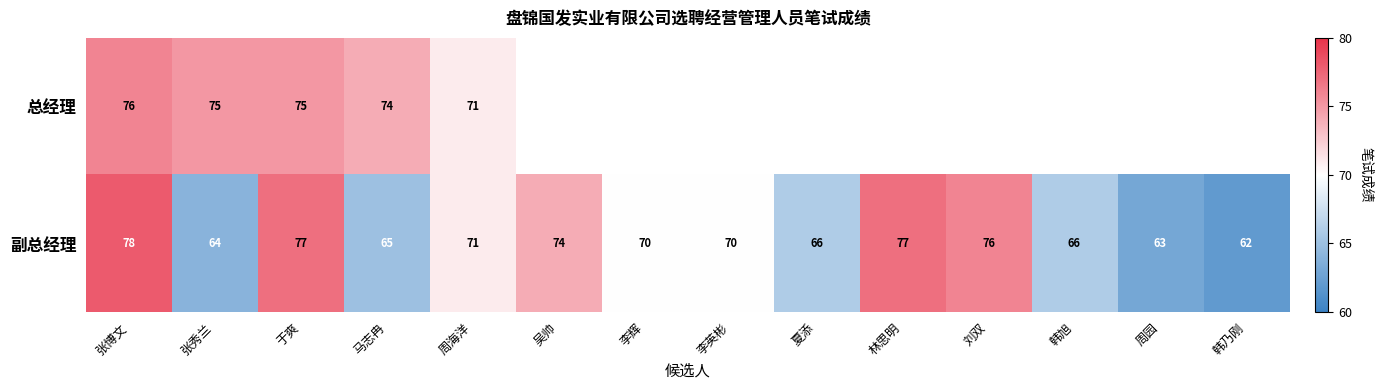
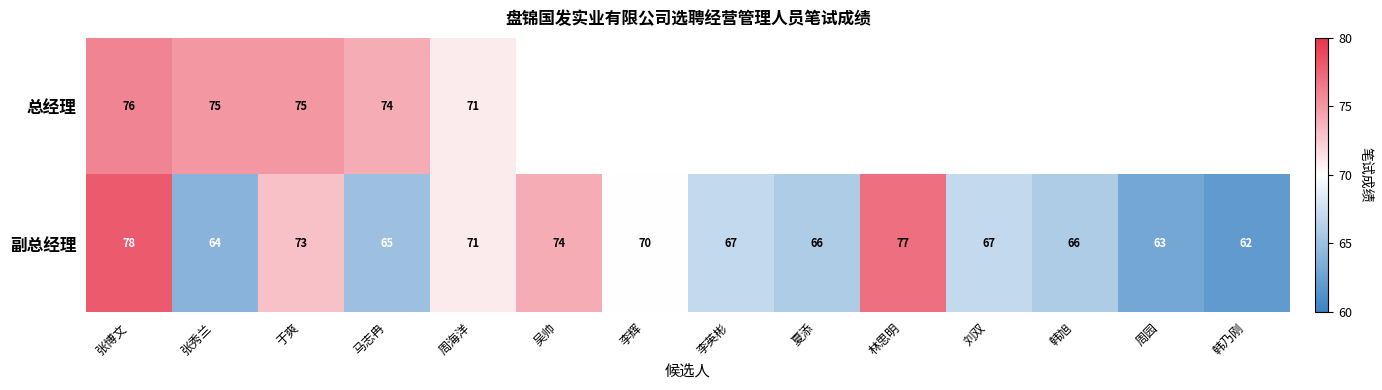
  {
    "总经理": {
      "张博文": 76,
      "张秀兰": 75,
      "于爽": 75,
      "马志冉": 74,
      "周海洋": 71
    },
    "副总经理": {
      "张博文": 78,
      "张秀兰": 64,
-     "于爽": 77,
+     "于爽": 73,
      "马志冉": 65,
      "周海洋": 71,
      "吴帅": 74,
      "李辉": 70,
-     "李英彬": 70,
+     "李英彬": 67,
      "夏添": 66,
      "林思明": 77,
-     "刘双": 76,
+     "刘双": 67,
      "韩旭": 66,
      "周园": 63,
      "韩乃刚": 62
    }
  }
